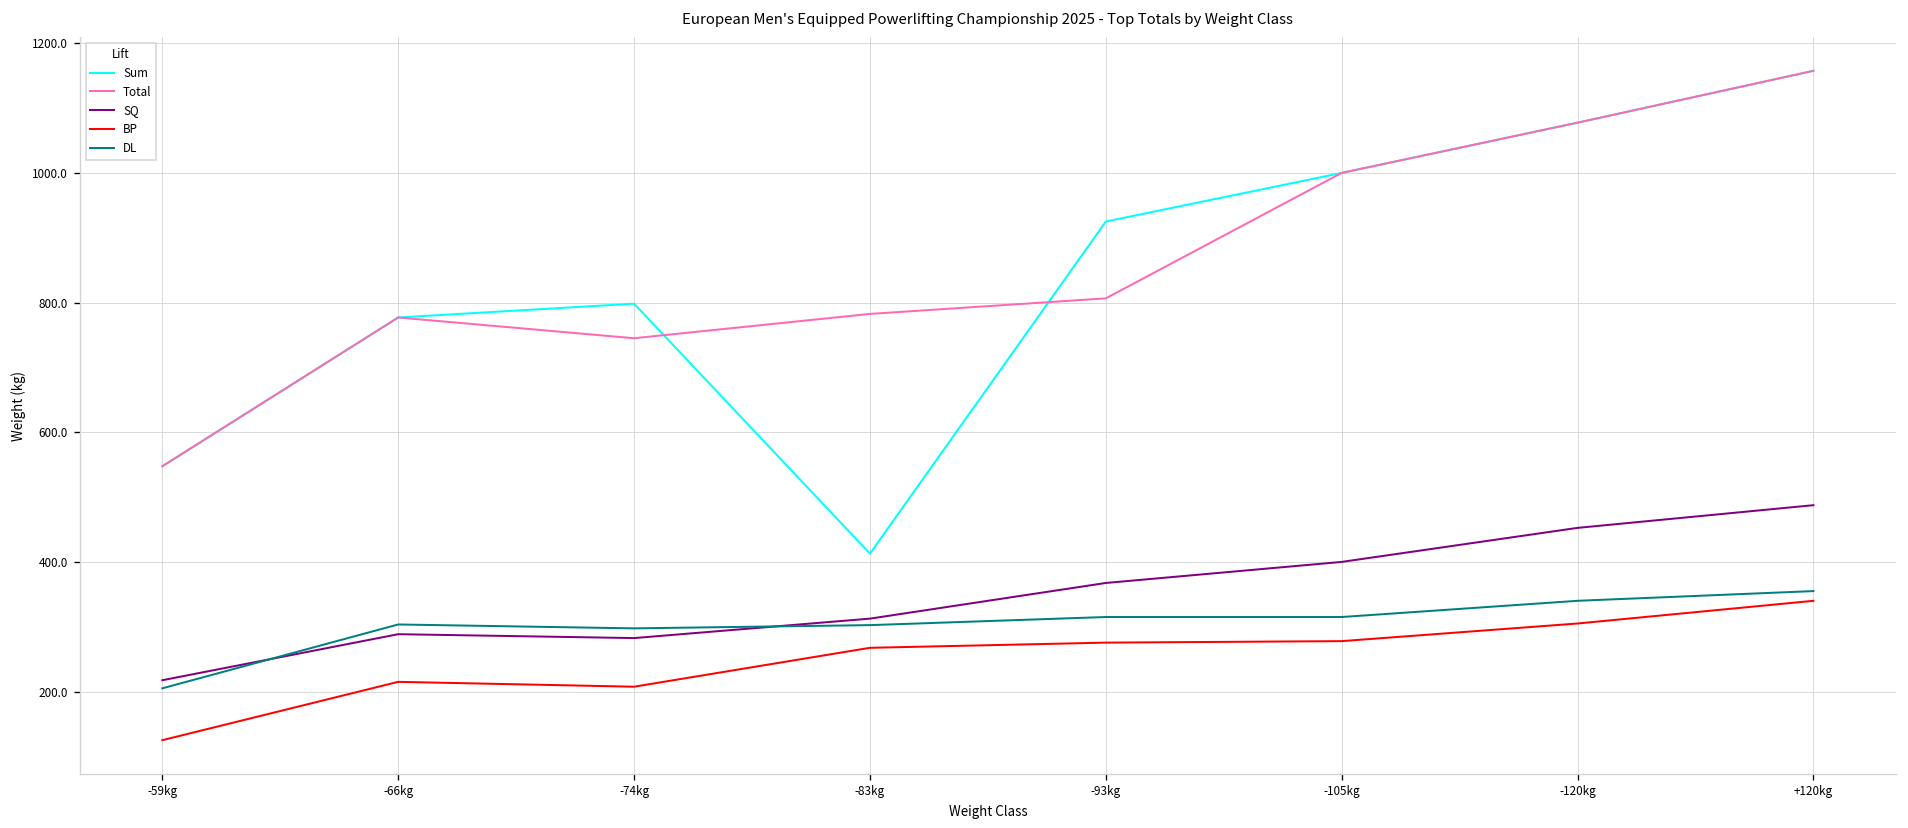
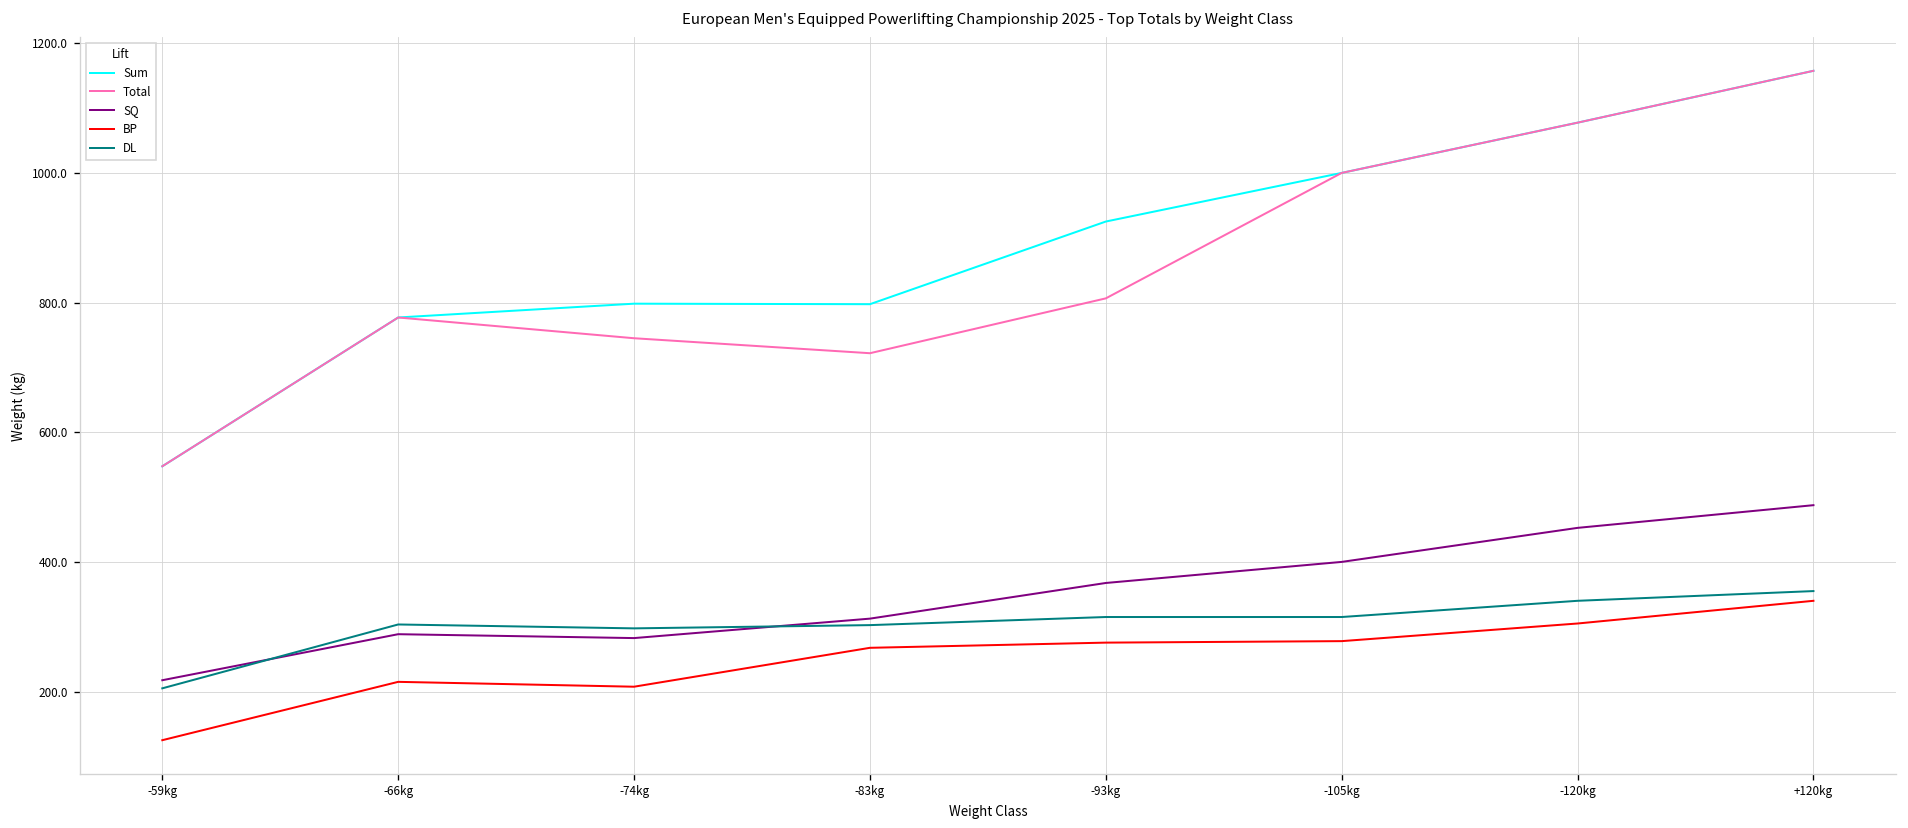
  {
    "Sum": {
      "-74kg": 800,
-     "-83kg": 410,
+     "-83kg": 800,
      "-93kg": 930
    },
    "Total": {
      "-74kg": 750,
-     "-83kg": 780,
+     "-83kg": 720,
      "-93kg": 810
    },
    "SQ": {
      "-59kg": 220,
      "-66kg": 290,
      "-74kg": 280,
      "-83kg": 310,
      "-93kg": 370,
      "-105kg": 400,
      "-120kg": 450,
      "+120kg": 490
    },
    "BP": {
      "-59kg": 130,
      "-66kg": 220,
      "-74kg": 210,
      "-83kg": 270,
      "-93kg": 280,
      "-105kg": 280,
      "-120kg": 310,
      "+120kg": 340
    },
    "DL": {
      "-59kg": 210,
      "-66kg": 300,
      "-74kg": 300,
      "-83kg": 300,
      "-93kg": 320,
      "-105kg": 320,
      "-120kg": 340,
      "+120kg": 360
    }
  }
